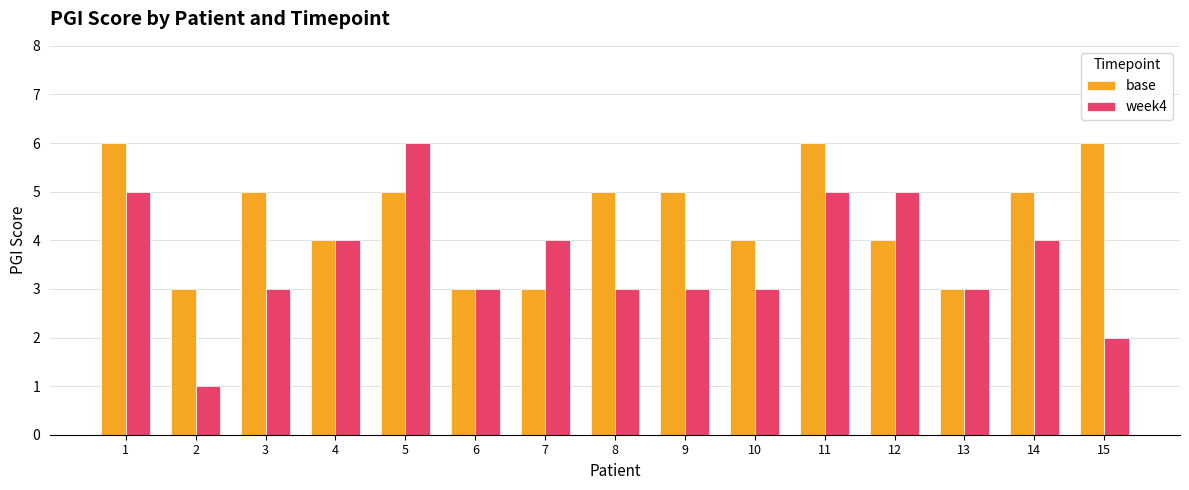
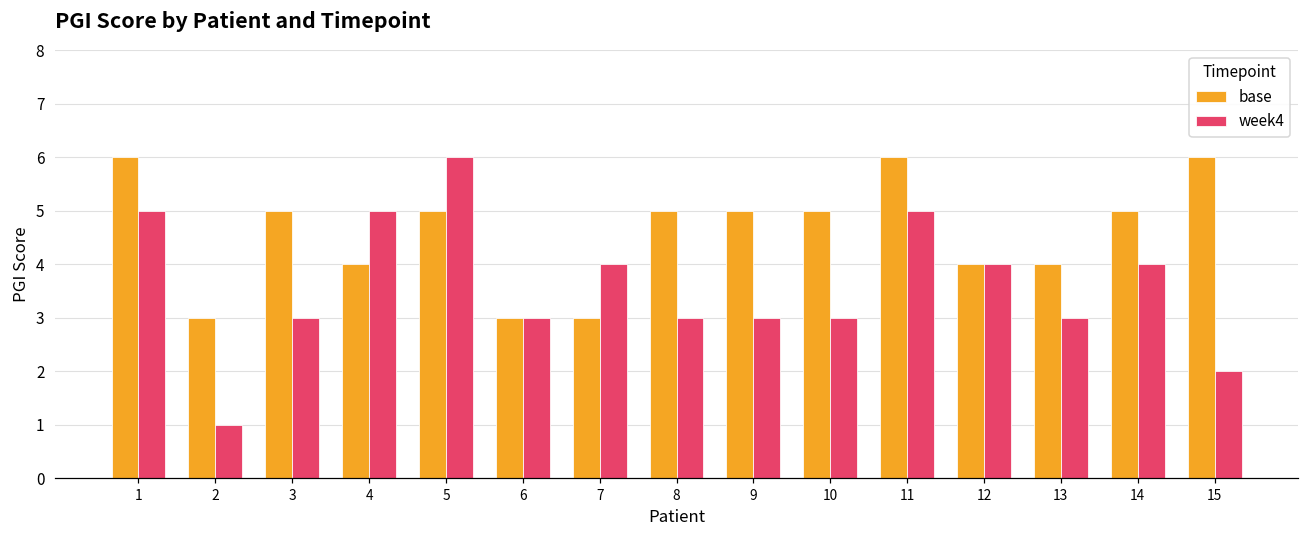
  {
    "base": {
      "1": 6,
      "2": 3,
      "3": 5,
      "4": 4,
      "5": 5,
      "6": 3,
      "7": 3,
      "8": 5,
      "9": 5,
-     "10": 4,
+     "10": 5,
      "11": 6,
      "12": 4,
-     "13": 3,
+     "13": 4,
      "14": 5,
      "15": 6
    },
    "week4": {
      "1": 5,
      "2": 1,
      "3": 3,
-     "4": 4,
+     "4": 5,
      "5": 6,
      "6": 3,
      "7": 4,
      "8": 3,
      "9": 3,
      "10": 3,
      "11": 5,
-     "12": 5,
+     "12": 4,
      "13": 3,
      "14": 4,
      "15": 2
    }
  }
